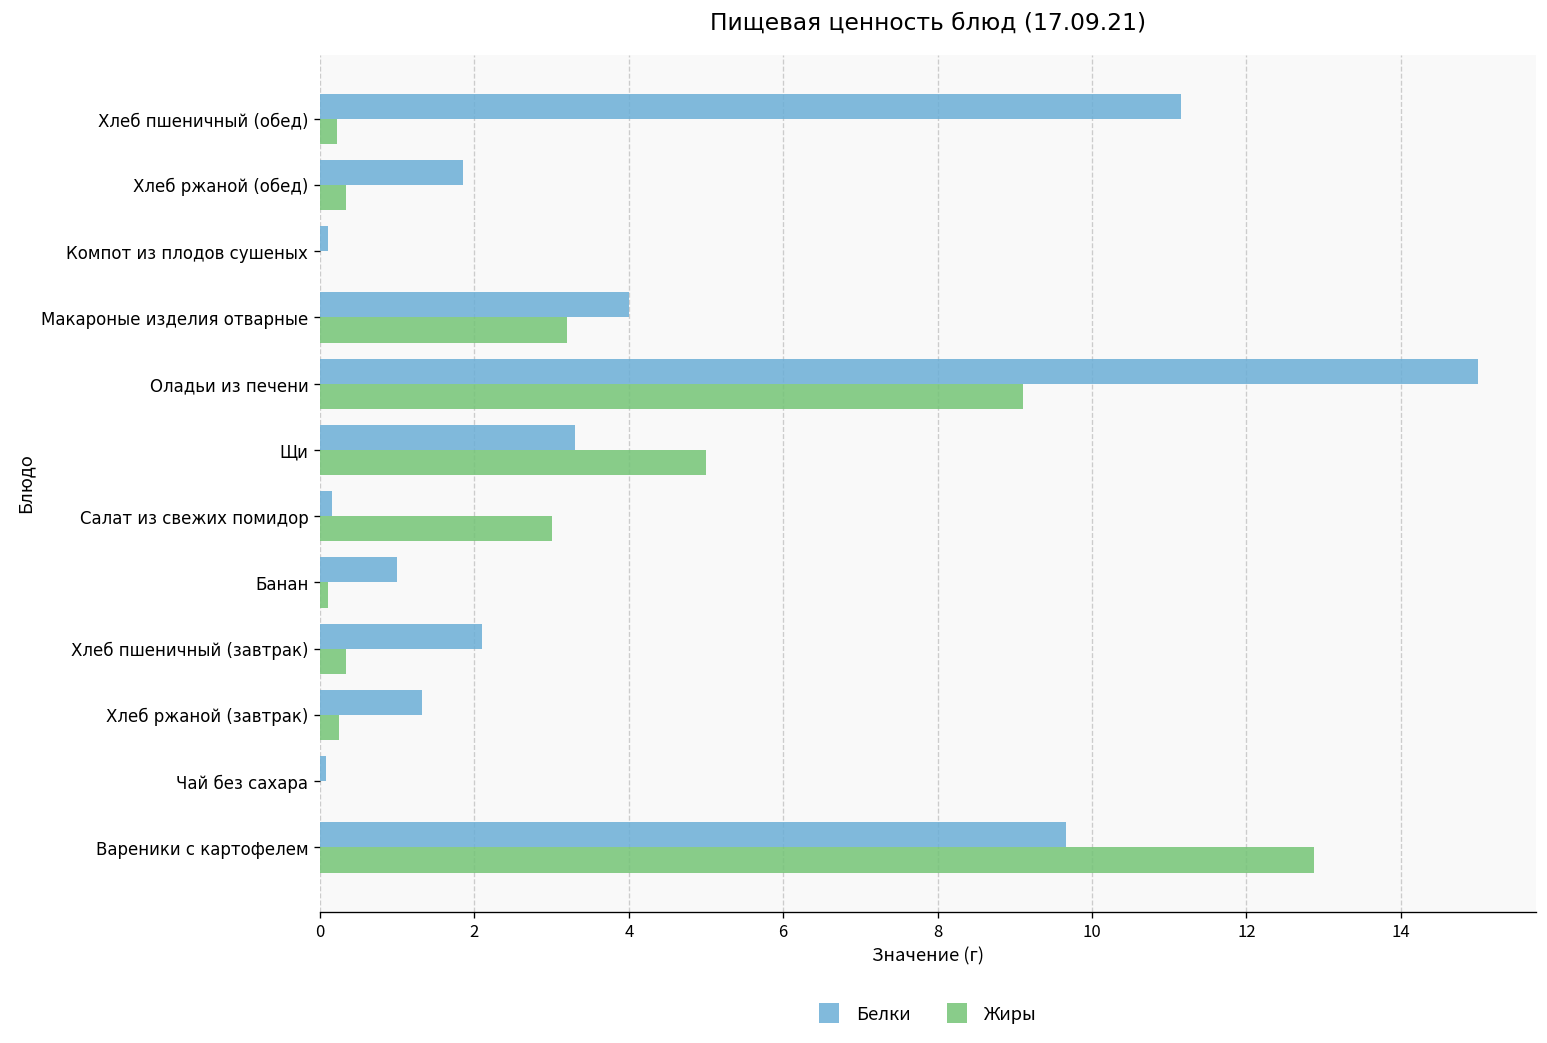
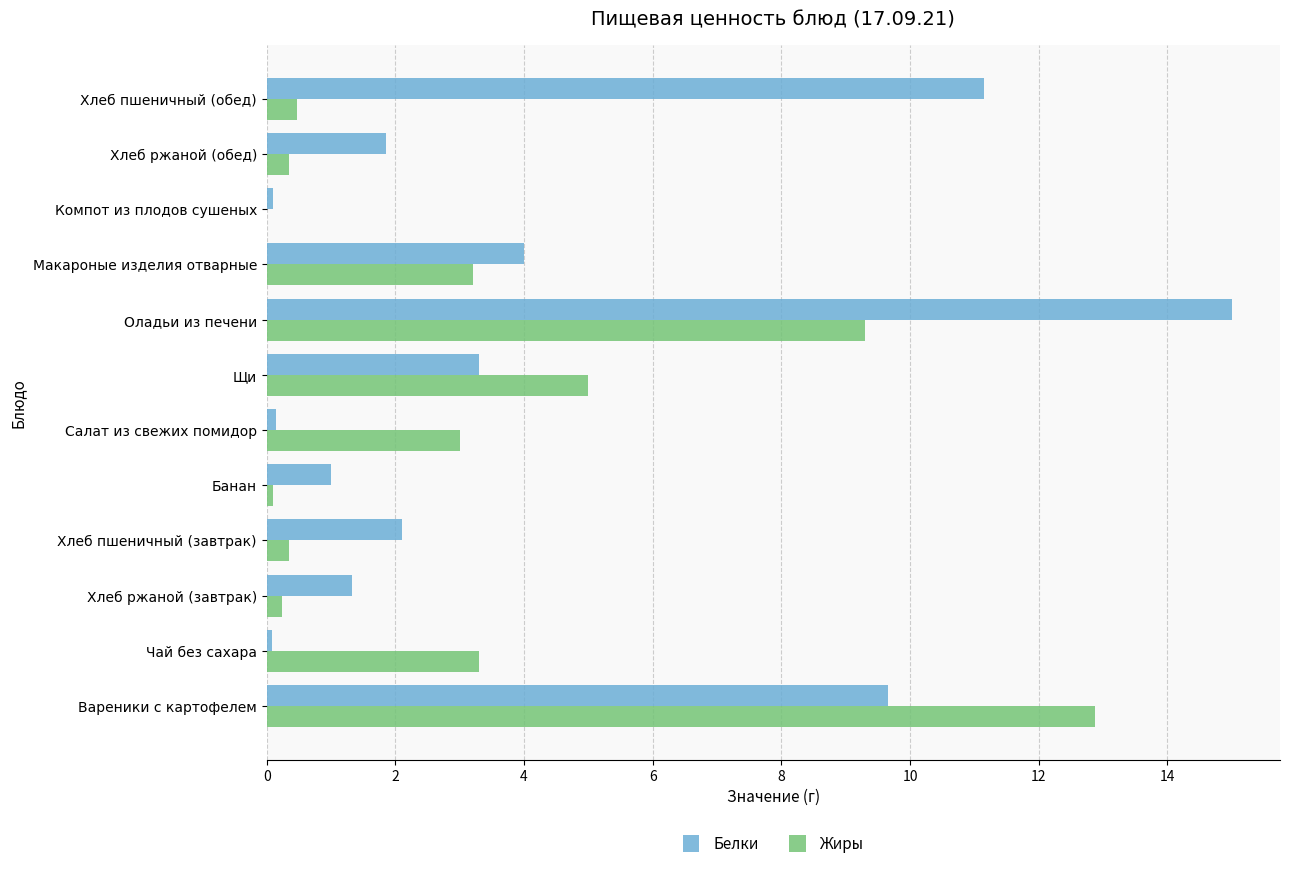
  {
    "Белки": {
      "Хлеб пшеничный (обед)": 11.2,
      "Хлеб ржаной (обед)": 1.9,
      "Компот из плодов сушеных": 0.1,
      "Макароные изделия отварные": 4.0,
      "Оладьи из печени": 15.0,
      "Щи": 3.3,
      "Салат из свежих помидор": 0.2,
      "Банан": 1.0,
      "Хлеб пшеничный (завтрак)": 2.1,
      "Хлеб ржаной (завтрак)": 1.3,
      "Чай без сахара": 0.1,
      "Вареники с картофелем": 9.7
    },
    "Жиры": {
-     "Хлеб пшеничный (обед)": 0.2,
+     "Хлеб пшеничный (обед)": 0.5,
      "Хлеб ржаной (обед)": 0.3,
      "Компот из плодов сушеных": 0.0,
      "Макароные изделия отварные": 3.2,
-     "Оладьи из печени": 9.1,
+     "Оладьи из печени": 9.3,
      "Щи": 5.0,
      "Салат из свежих помидор": 3.0,
      "Банан": 0.1,
      "Хлеб пшеничный (завтрак)": 0.3,
      "Хлеб ржаной (завтрак)": 0.2,
-     "Чай без сахара": 0.0,
+     "Чай без сахара": 3.3,
      "Вареники с картофелем": 12.9
    }
  }
